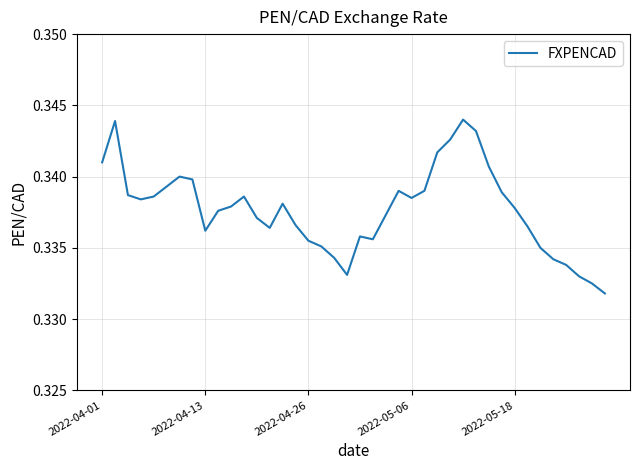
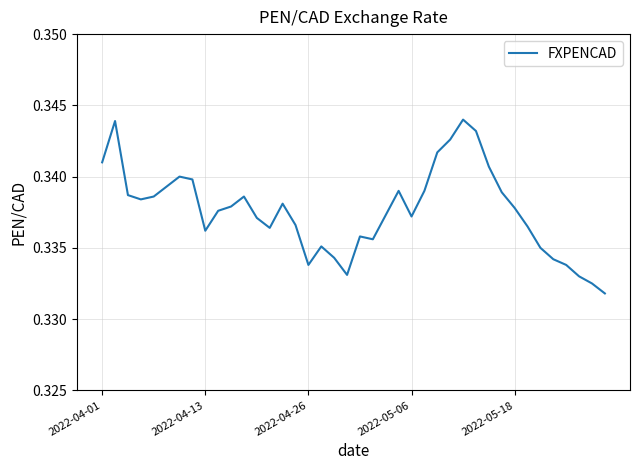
  {
    "2022-04-01": 0.3410,
    "2022-04-13": 0.3362,
-   "2022-04-26": 0.3355,
-   "2022-05-06": 0.3385,
+   "2022-04-26": 0.3338,
+   "2022-05-06": 0.3372,
    "2022-05-18": 0.3378
  }
